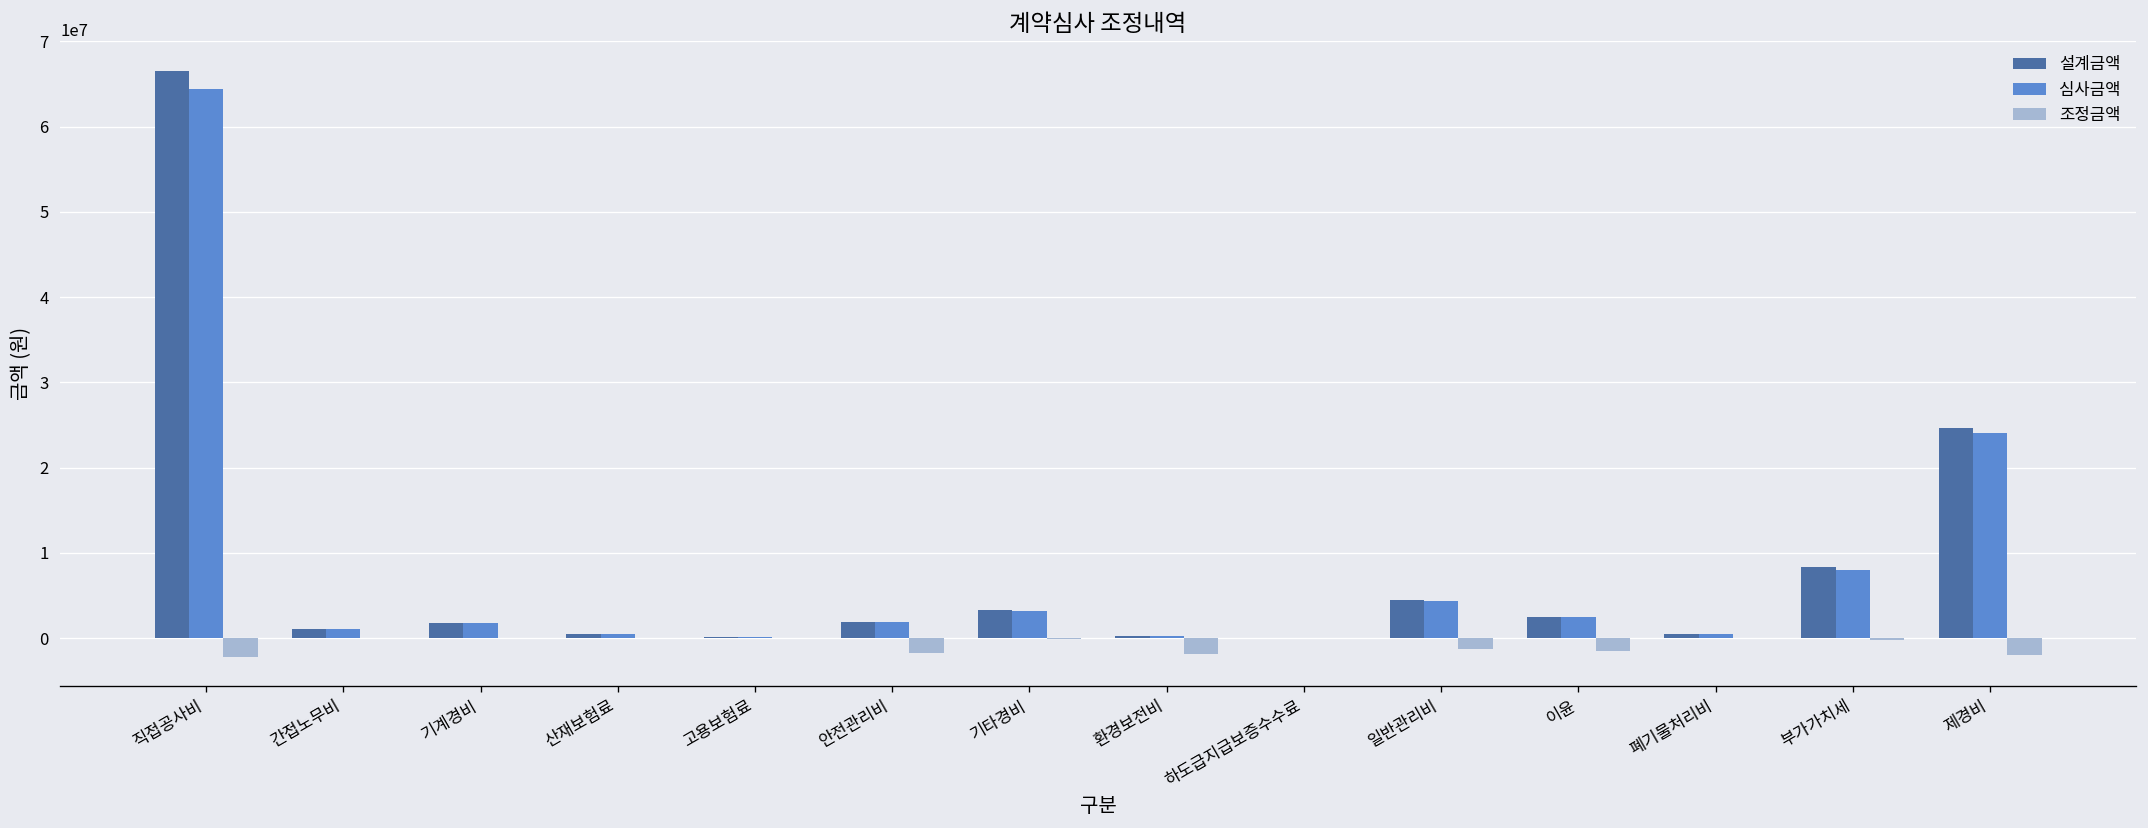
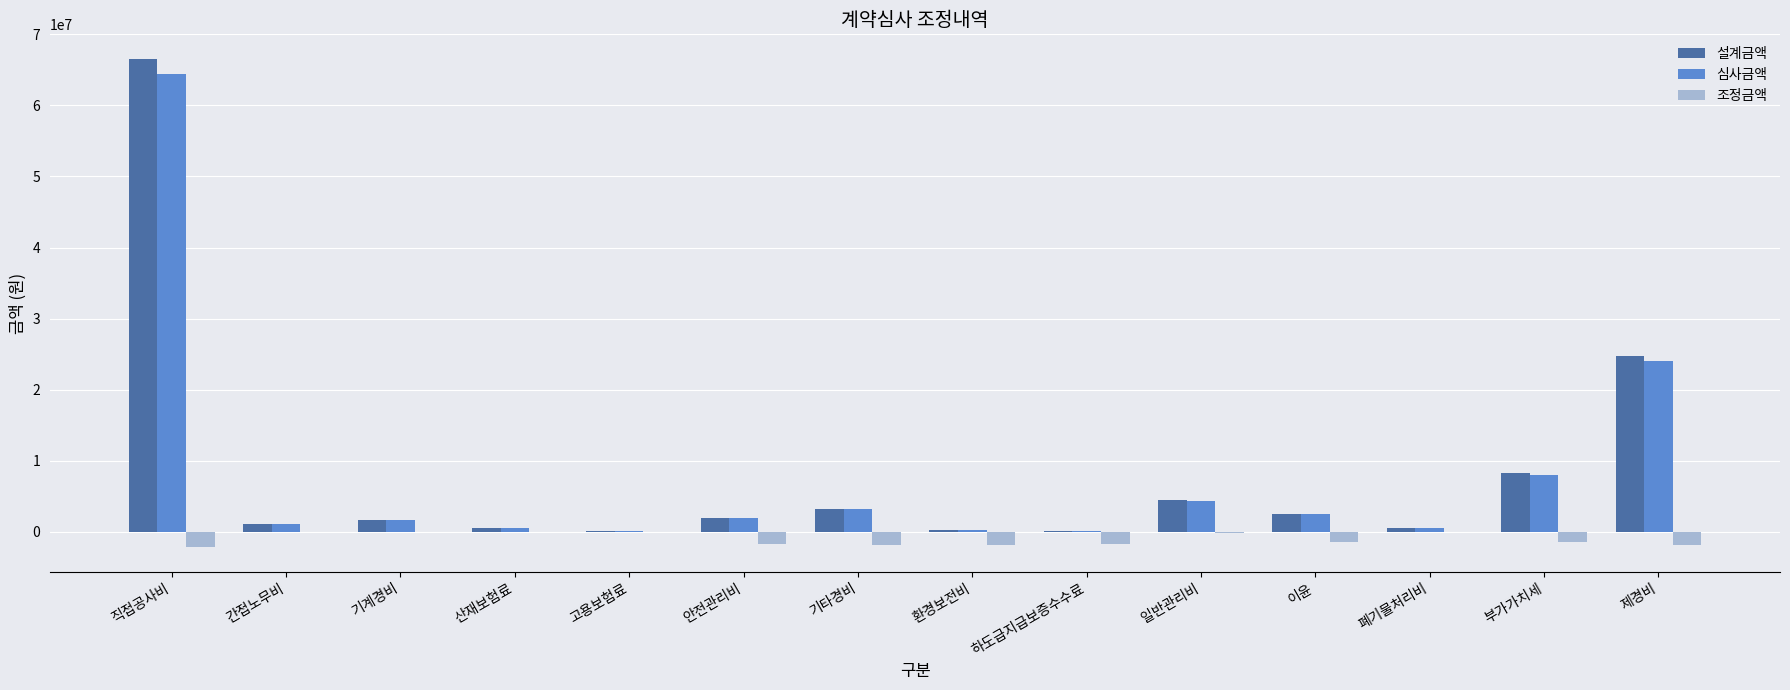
  {
    "조정금액": {
      "직접공사비": -2000000,
      "간접노무비": 0,
      "기계경비": 0,
      "산재보험료": 0,
      "고용보험료": 0,
      "안전관리비": -2000000,
-     "기타경비": 0,
+     "기타경비": -2000000,
      "환경보전비": -2000000,
-     "하도급지급보증수수료": 0,
-     "일반관리비": -1000000,
+     "하도급지급보증수수료": -2000000,
+     "일반관리비": 0,
      "이윤": -1000000,
      "폐기물처리비": 0,
-     "부가가치세": 0,
+     "부가가치세": -1000000,
      "제경비": -2000000
    }
  }
